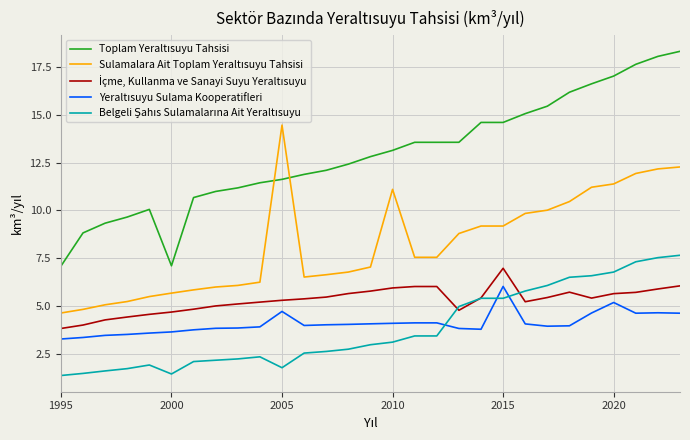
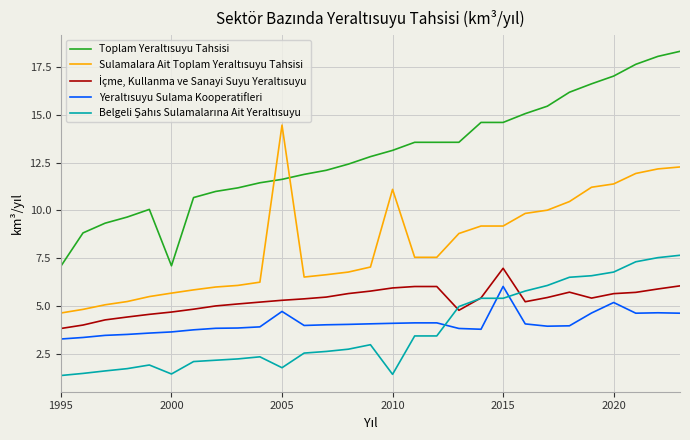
  {
    "Toplam Yeraltısuyu Tahsisi": {
      "1995": 7.1,
      "2000": 7.1,
      "2005": 11.6,
      "2010": 13.1,
      "2015": 14.6,
      "2020": 17.0
    },
    "Sulamalara Ait Toplam Yeraltısuyu Tahsisi": {
      "1995": 4.6,
      "2000": 5.7,
      "2005": 14.5,
      "2010": 11.1,
      "2015": 9.2,
      "2020": 11.4
    },
    "İçme, Kullanma ve Sanayi Suyu Yeraltısuyu": {
      "1995": 3.8,
      "2000": 4.7,
      "2005": 5.3,
      "2010": 5.9,
      "2015": 7.0,
      "2020": 5.6
    },
    "Yeraltısuyu Sulama Kooperatifleri": {
      "1995": 3.3,
      "2000": 3.6,
      "2005": 4.7,
      "2010": 4.1,
      "2015": 6.0,
      "2020": 5.2
    },
    "Belgeli Şahıs Sulamalarına Ait Yeraltısuyu": {
      "1995": 1.4,
      "2000": 1.4,
      "2005": 1.8,
-     "2010": 3.1,
+     "2010": 1.4,
      "2015": 5.4,
      "2020": 6.8
    }
  }
